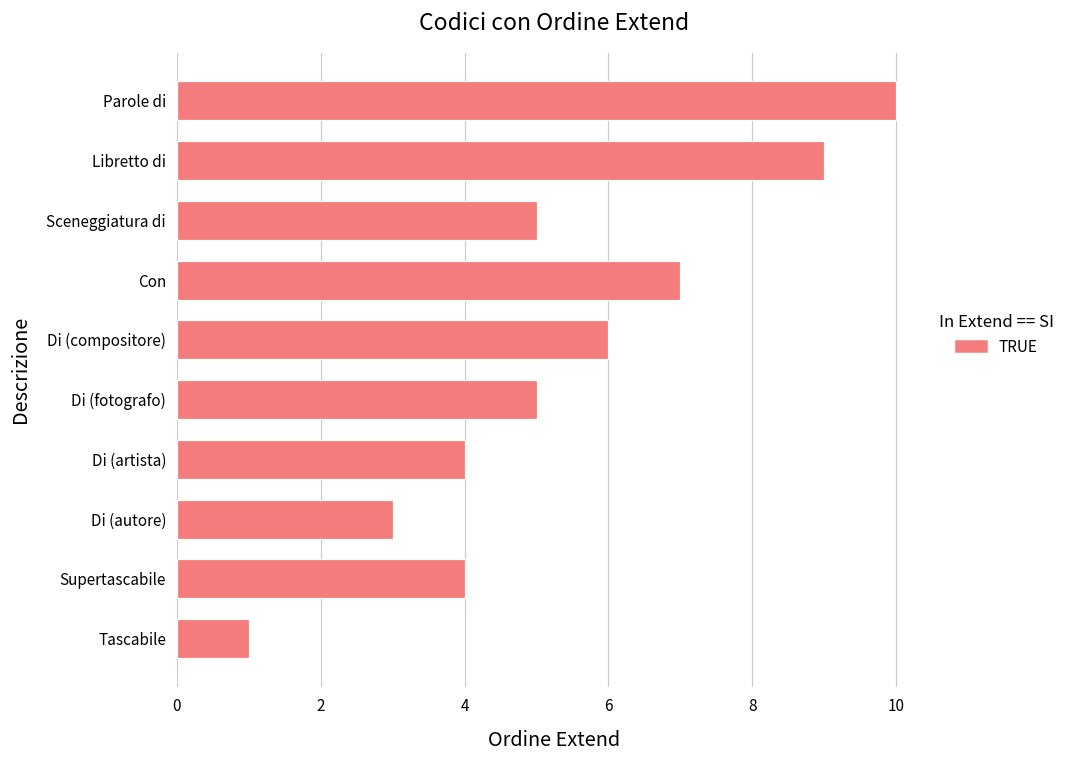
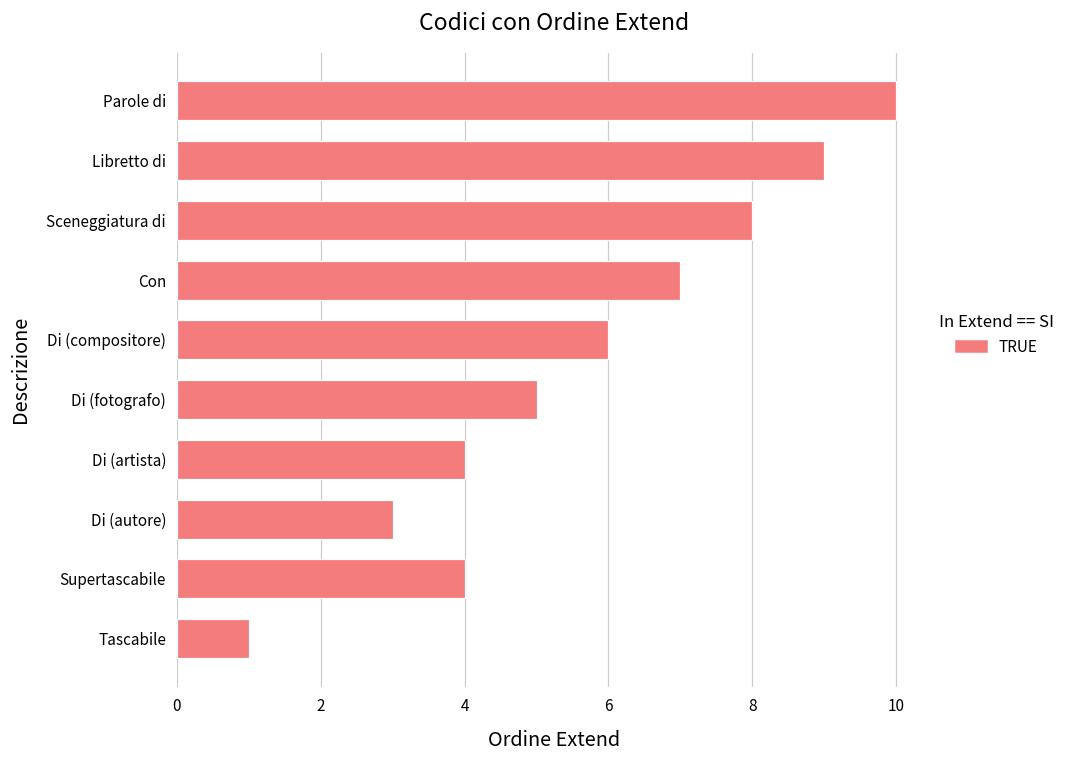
  {
    "Parole di": 10,
    "Libretto di": 9,
-   "Sceneggiatura di": 5,
+   "Sceneggiatura di": 8,
    "Con": 7,
    "Di (compositore)": 6,
    "Di (fotografo)": 5,
    "Di (artista)": 4,
    "Di (autore)": 3,
    "Supertascabile": 4,
    "Tascabile": 1
  }
